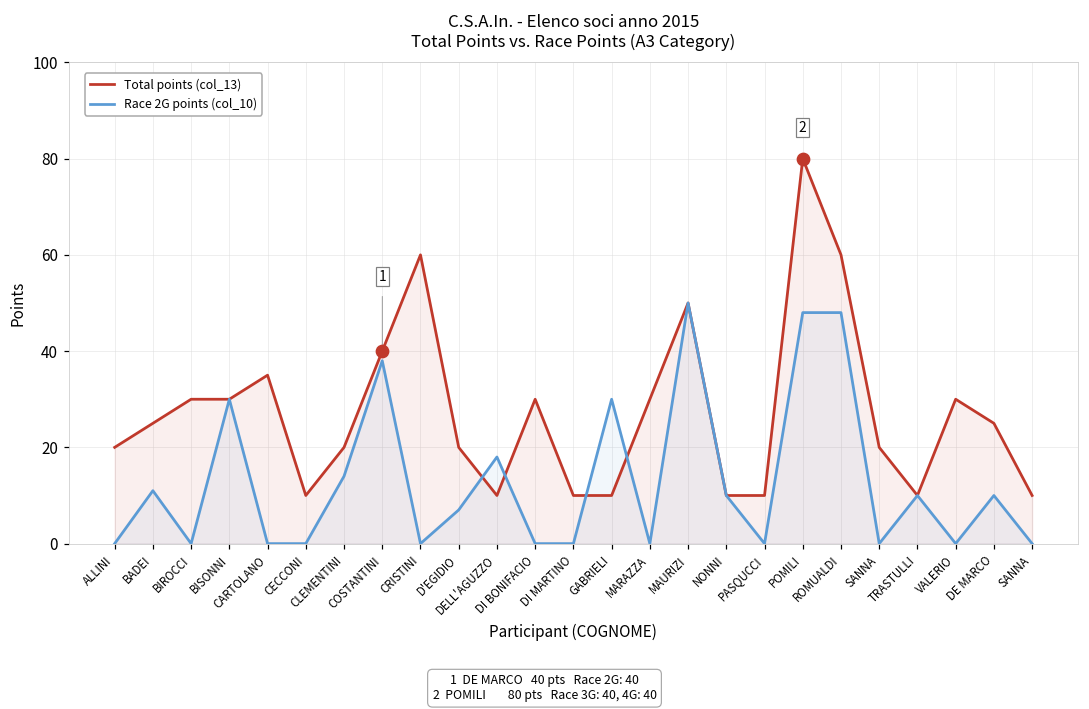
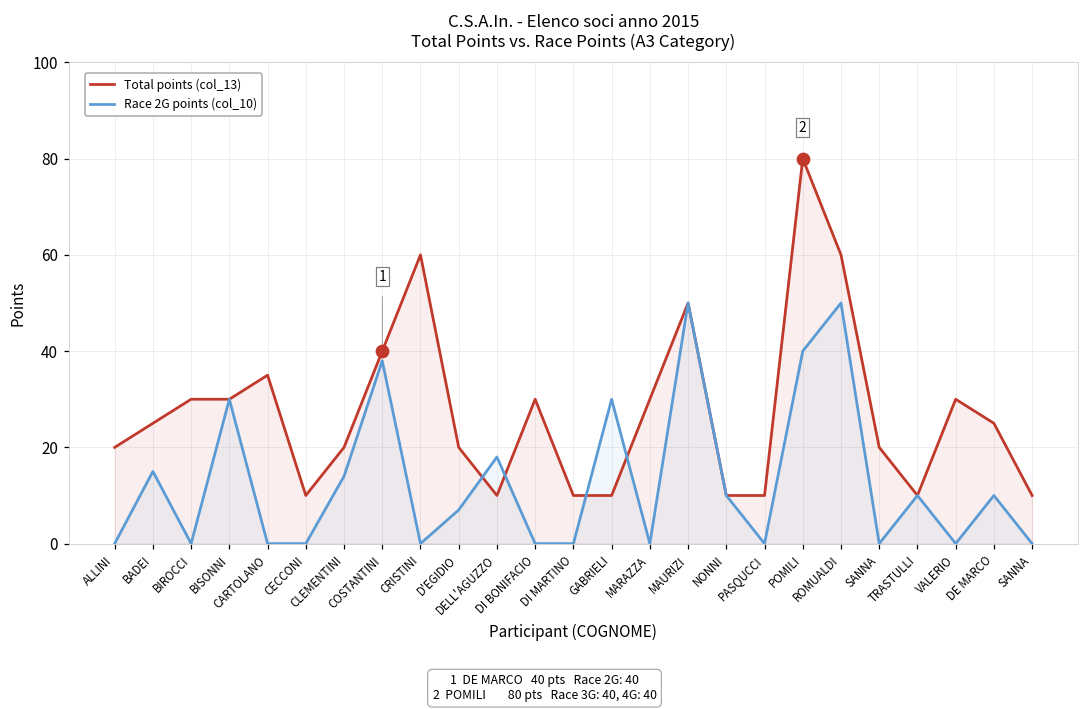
  {
    "Race 2G points (col_10)": {
      "ALLINI": 0,
-     "BADEI": 11,
+     "BADEI": 15,
      "BIROCCI": 0,
      "CARTOLANO": 0,
      "CECCONI": 0,
      "CLEMENTINI": 14,
      "COSTANTINI": 38,
      "CRISTINI": 0,
      "D'EGIDIO": 7,
      "DELL'AGUZZO": 18,
      "DI BONIFACIO": 0,
      "DI MARTINO": 0,
      "GABRIELI": 30,
      "MARAZZA": 0,
      "PASQUCCI": 0,
-     "POMILI": 48,
-     "ROMUALDI": 48,
+     "POMILI": 40,
+     "ROMUALDI": 50,
      "VALERIO": 0,
      "DE MARCO": 10
    }
  }
